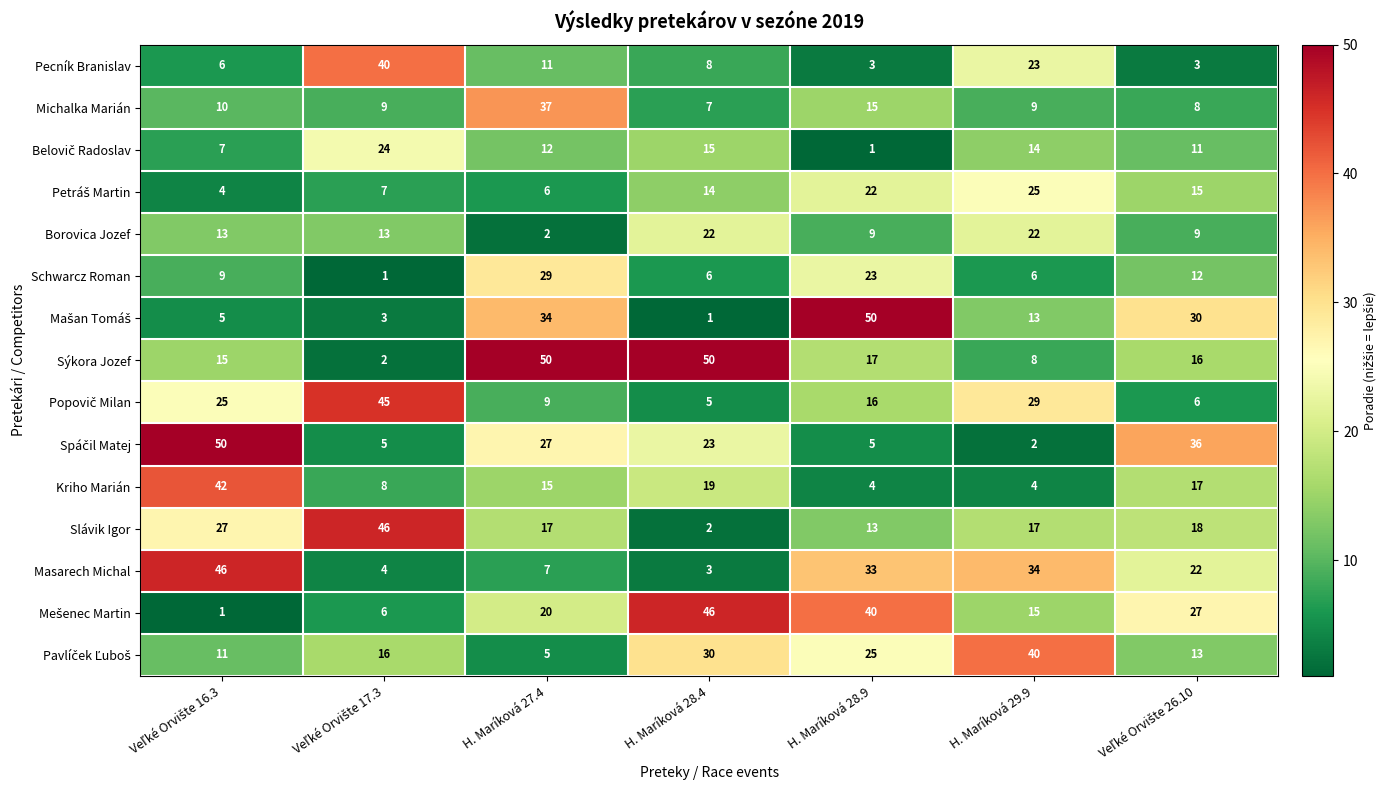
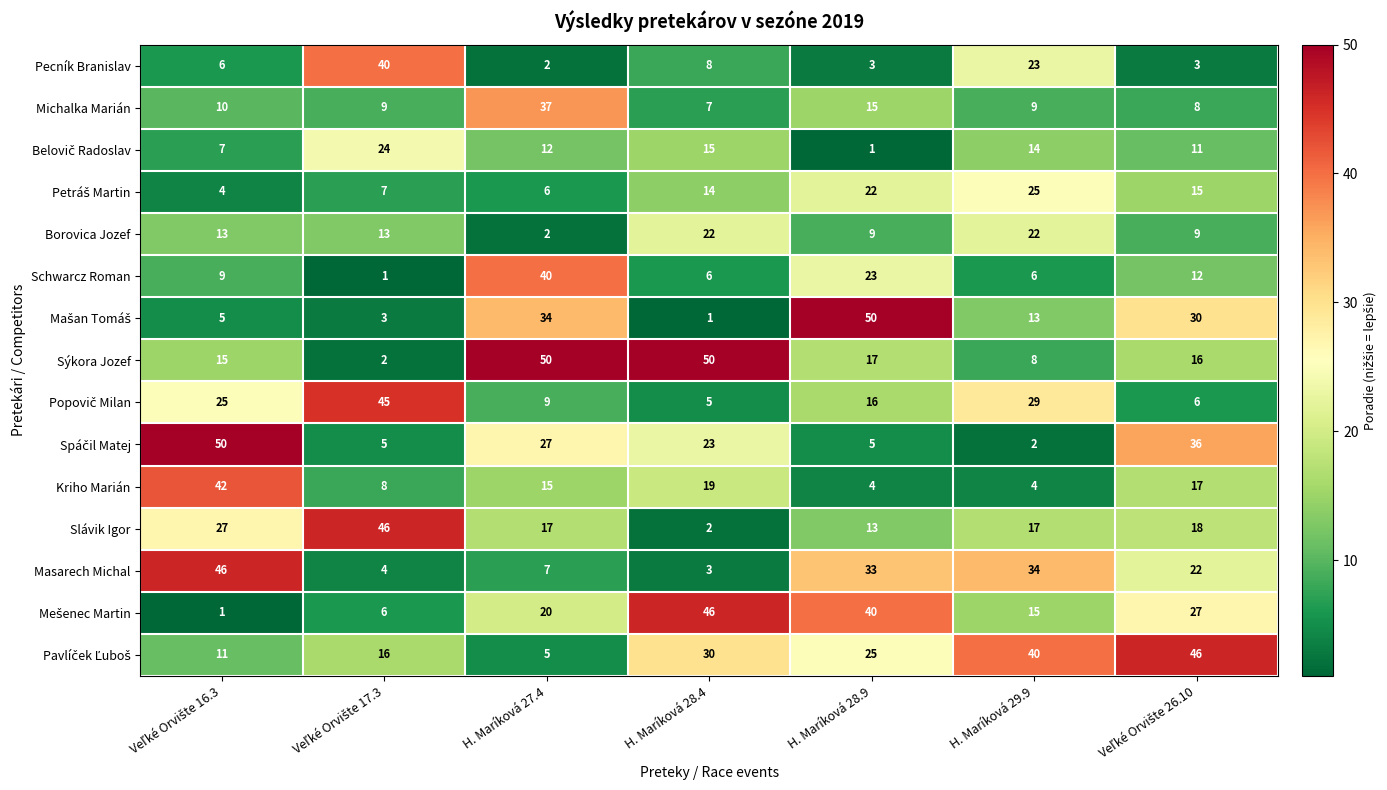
  {
    "Pecník Branislav": {
      "Veľké Orvište 16.3": 6,
      "Veľké Orvište 17.3": 40,
-     "H. Maríková 27.4": 11,
+     "H. Maríková 27.4": 2,
      "H. Maríková 28.4": 8,
      "H. Maríková 28.9": 3,
      "H. Maríková 29.9": 23,
      "Veľké Orvište 26.10": 3
    },
    "Michalka Marián": {
      "Veľké Orvište 16.3": 10,
      "Veľké Orvište 17.3": 9,
      "H. Maríková 27.4": 37,
      "H. Maríková 28.4": 7,
      "H. Maríková 28.9": 15,
      "H. Maríková 29.9": 9,
      "Veľké Orvište 26.10": 8
    },
    "Belovič Radoslav": {
      "Veľké Orvište 16.3": 7,
      "Veľké Orvište 17.3": 24,
      "H. Maríková 27.4": 12,
      "H. Maríková 28.4": 15,
      "H. Maríková 28.9": 1,
      "H. Maríková 29.9": 14,
      "Veľké Orvište 26.10": 11
    },
    "Petráš Martin": {
      "Veľké Orvište 16.3": 4,
      "Veľké Orvište 17.3": 7,
      "H. Maríková 27.4": 6,
      "H. Maríková 28.4": 14,
      "H. Maríková 28.9": 22,
      "H. Maríková 29.9": 25,
      "Veľké Orvište 26.10": 15
    },
    "Borovica Jozef": {
      "Veľké Orvište 16.3": 13,
      "Veľké Orvište 17.3": 13,
      "H. Maríková 27.4": 2,
      "H. Maríková 28.4": 22,
      "H. Maríková 28.9": 9,
      "H. Maríková 29.9": 22,
      "Veľké Orvište 26.10": 9
    },
    "Schwarcz Roman": {
      "Veľké Orvište 16.3": 9,
      "Veľké Orvište 17.3": 1,
-     "H. Maríková 27.4": 29,
+     "H. Maríková 27.4": 40,
      "H. Maríková 28.4": 6,
      "H. Maríková 28.9": 23,
      "H. Maríková 29.9": 6,
      "Veľké Orvište 26.10": 12
    },
    "Mašan Tomáš": {
      "Veľké Orvište 16.3": 5,
      "Veľké Orvište 17.3": 3,
      "H. Maríková 27.4": 34,
      "H. Maríková 28.4": 1,
      "H. Maríková 28.9": 50,
      "H. Maríková 29.9": 13,
      "Veľké Orvište 26.10": 30
    },
    "Sýkora Jozef": {
      "Veľké Orvište 16.3": 15,
      "Veľké Orvište 17.3": 2,
      "H. Maríková 27.4": 50,
      "H. Maríková 28.4": 50,
      "H. Maríková 28.9": 17,
      "H. Maríková 29.9": 8,
      "Veľké Orvište 26.10": 16
    },
    "Popovič Milan": {
      "Veľké Orvište 16.3": 25,
      "Veľké Orvište 17.3": 45,
      "H. Maríková 27.4": 9,
      "H. Maríková 28.4": 5,
      "H. Maríková 28.9": 16,
      "H. Maríková 29.9": 29,
      "Veľké Orvište 26.10": 6
    },
    "Spáčil Matej": {
      "Veľké Orvište 16.3": 50,
      "Veľké Orvište 17.3": 5,
      "H. Maríková 27.4": 27,
      "H. Maríková 28.4": 23,
      "H. Maríková 28.9": 5,
      "H. Maríková 29.9": 2,
      "Veľké Orvište 26.10": 36
    },
    "Kriho Marián": {
      "Veľké Orvište 16.3": 42,
      "Veľké Orvište 17.3": 8,
      "H. Maríková 27.4": 15,
      "H. Maríková 28.4": 19,
      "H. Maríková 28.9": 4,
      "H. Maríková 29.9": 4,
      "Veľké Orvište 26.10": 17
    },
    "Slávik Igor": {
      "Veľké Orvište 16.3": 27,
      "Veľké Orvište 17.3": 46,
      "H. Maríková 27.4": 17,
      "H. Maríková 28.4": 2,
      "H. Maríková 28.9": 13,
      "H. Maríková 29.9": 17,
      "Veľké Orvište 26.10": 18
    },
    "Masarech Michal": {
      "Veľké Orvište 16.3": 46,
      "Veľké Orvište 17.3": 4,
      "H. Maríková 27.4": 7,
      "H. Maríková 28.4": 3,
      "H. Maríková 28.9": 33,
      "H. Maríková 29.9": 34,
      "Veľké Orvište 26.10": 22
    },
    "Mešenec Martin": {
      "Veľké Orvište 16.3": 1,
      "Veľké Orvište 17.3": 6,
      "H. Maríková 27.4": 20,
      "H. Maríková 28.4": 46,
      "H. Maríková 28.9": 40,
      "H. Maríková 29.9": 15,
      "Veľké Orvište 26.10": 27
    },
    "Pavlíček Ľuboš": {
      "Veľké Orvište 16.3": 11,
      "Veľké Orvište 17.3": 16,
      "H. Maríková 27.4": 5,
      "H. Maríková 28.4": 30,
      "H. Maríková 28.9": 25,
      "H. Maríková 29.9": 40,
-     "Veľké Orvište 26.10": 13
+     "Veľké Orvište 26.10": 46
    }
  }
